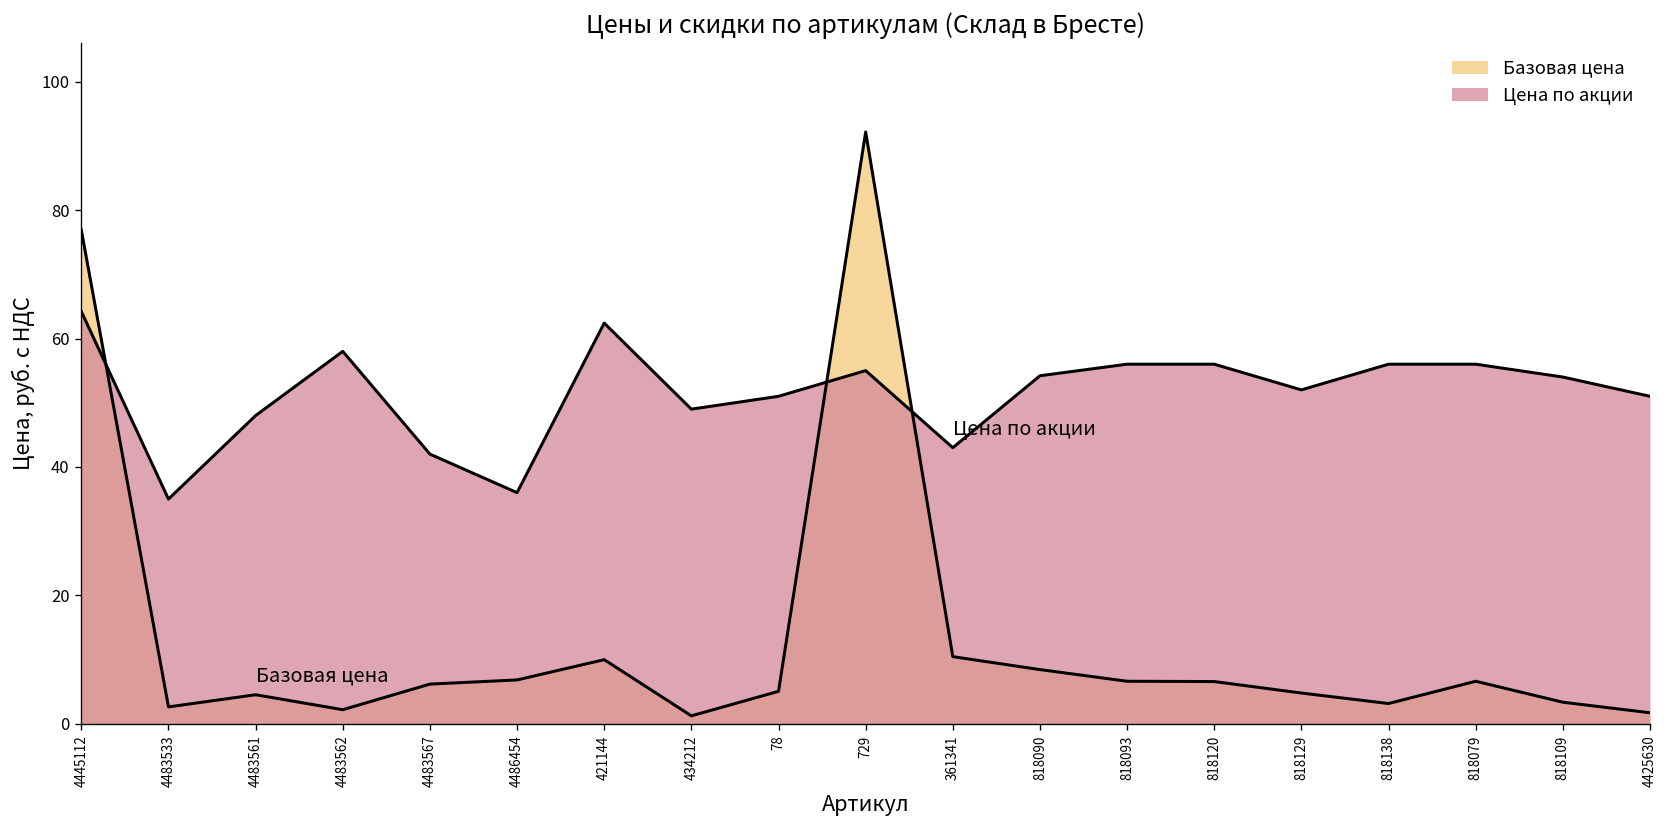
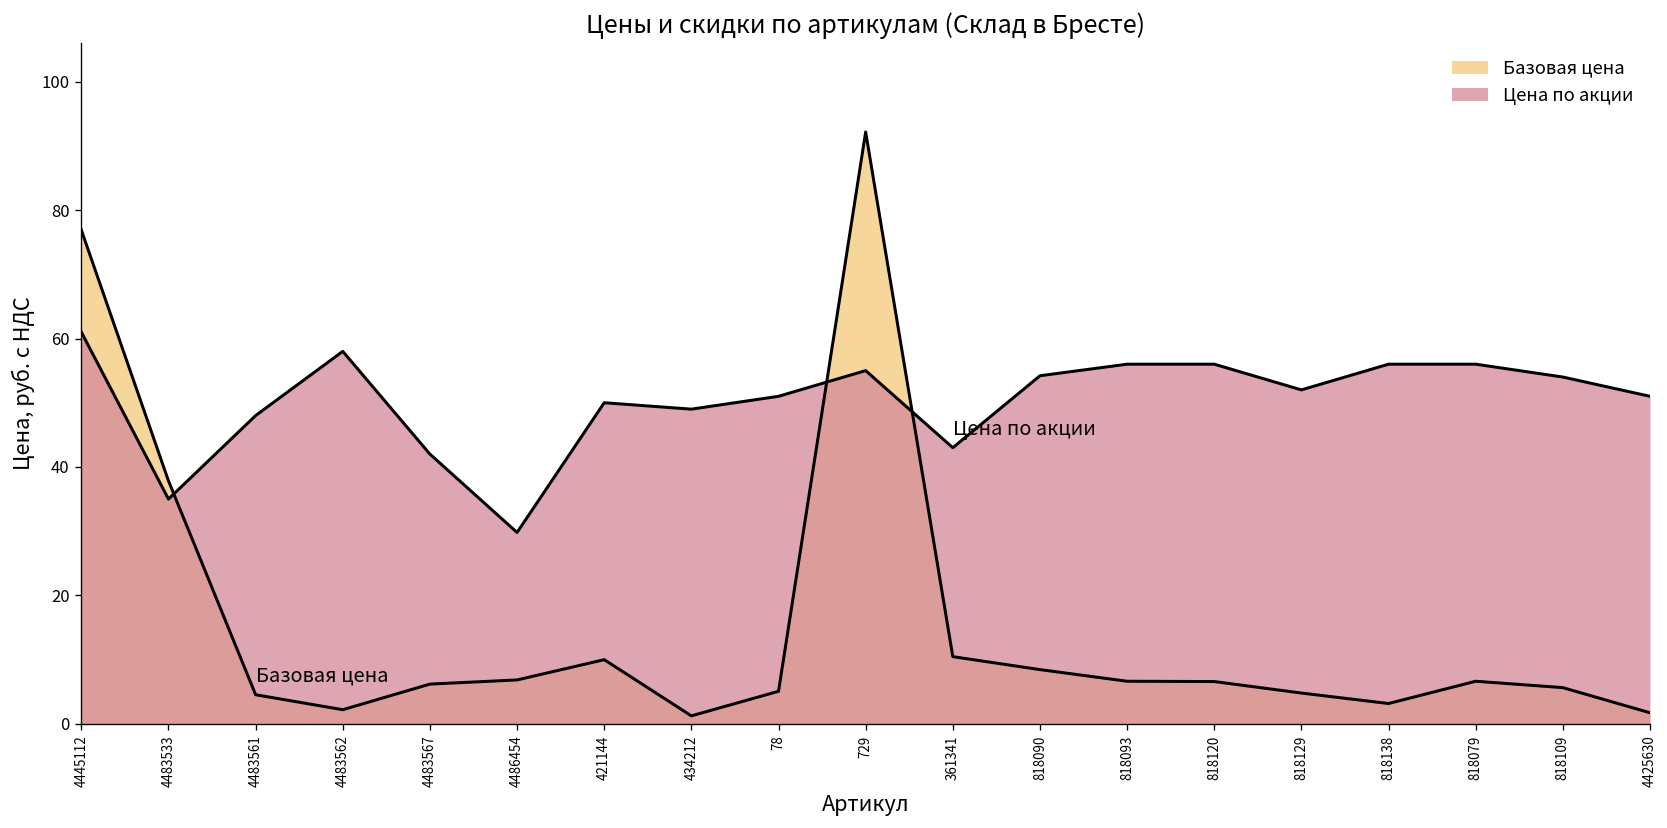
  {
    "Базовая цена": {
      "4445112": 77,
-     "4483533": 3,
+     "4483533": 38,
      "4483561": 5,
      "4483562": 2,
      "4483567": 6,
      "4486454": 7,
      "421144": 10,
      "434212": 1,
      "78": 5,
      "729": 92,
      "361341": 10,
      "818090": 8,
      "818093": 7,
      "818120": 7,
      "818129": 5,
      "818138": 3,
      "818079": 7,
-     "818109": 3,
+     "818109": 6,
      "4425630": 2
    },
    "Цена по акции": {
-     "4445112": 64,
+     "4445112": 61,
      "4483533": 35,
      "4483561": 48,
      "4483562": 58,
      "4483567": 42,
-     "4486454": 36,
-     "421144": 62,
+     "4486454": 30,
+     "421144": 50,
      "434212": 49,
      "78": 51,
      "729": 55,
      "361341": 43,
      "818090": 54,
      "818093": 56,
      "818120": 56,
      "818129": 52,
      "818138": 56,
      "818079": 56,
      "818109": 54,
      "4425630": 51
    }
  }
